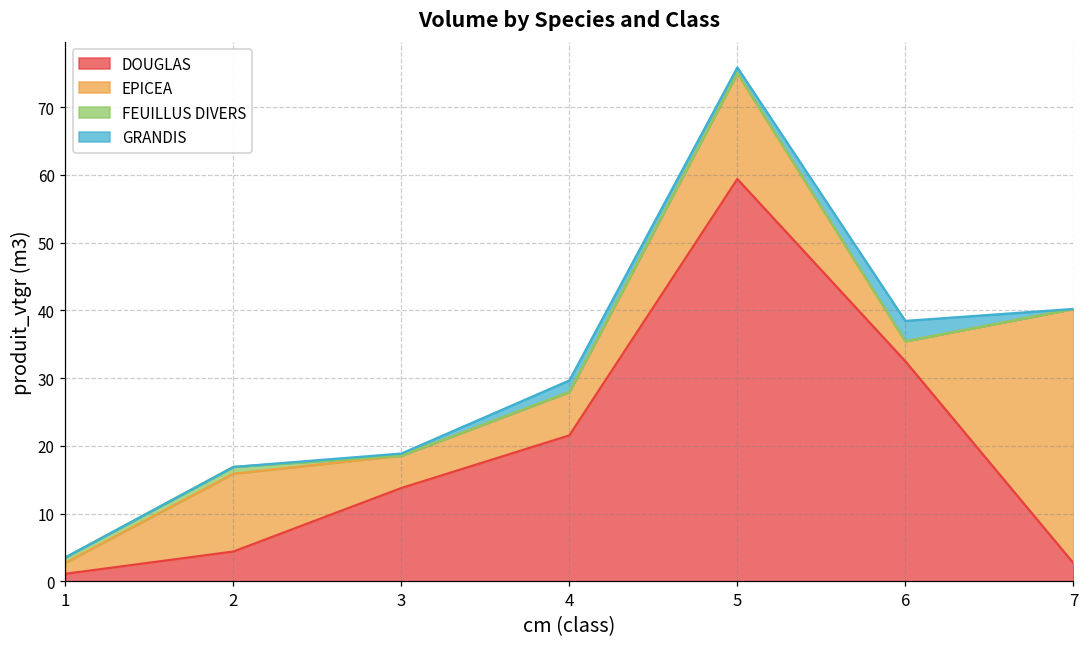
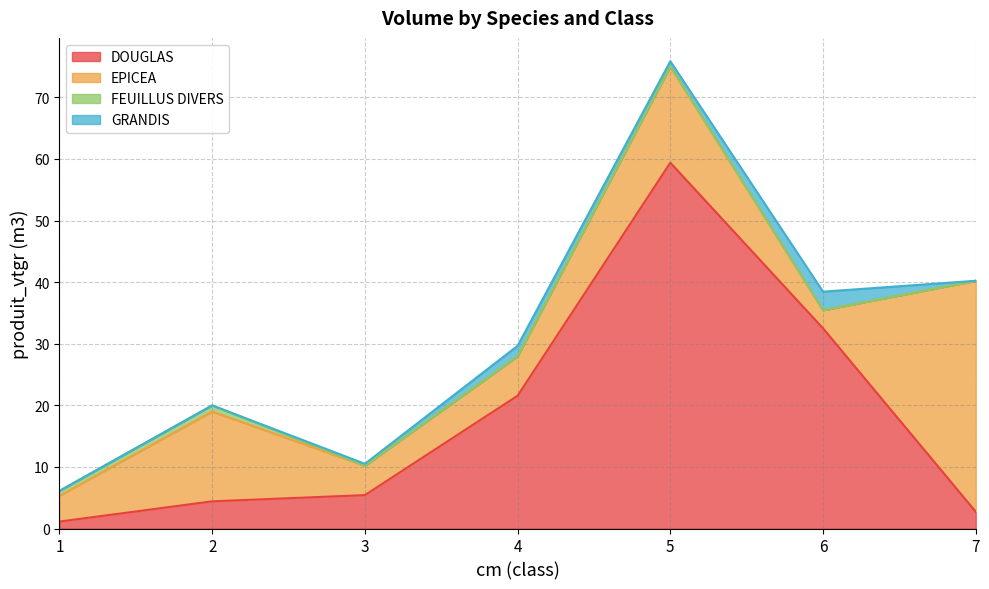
  {
    "DOUGLAS": {
      "1": 1,
      "2": 4,
-     "3": 14,
+     "3": 5,
      "4": 22,
      "5": 59,
      "6": 33,
      "7": 3
    },
    "EPICEA": {
-     "1": 2,
-     "2": 11
+     "1": 4,
+     "2": 15
    },
    "GRANDIS": {
      "4": 2,
      "5": 1,
      "6": 3
    }
  }
